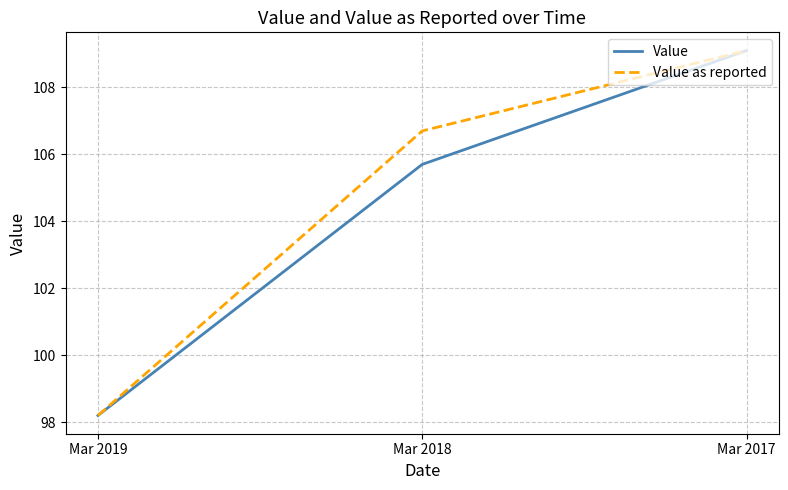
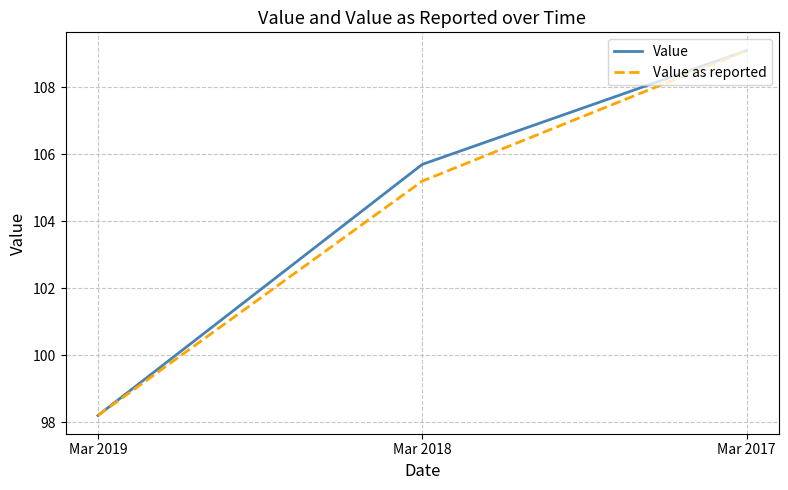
  {
    "Value": {
      "Mar 2018": 105.7
    },
    "Value as reported": {
-     "Mar 2018": 106.7
+     "Mar 2018": 105.2
    }
  }
